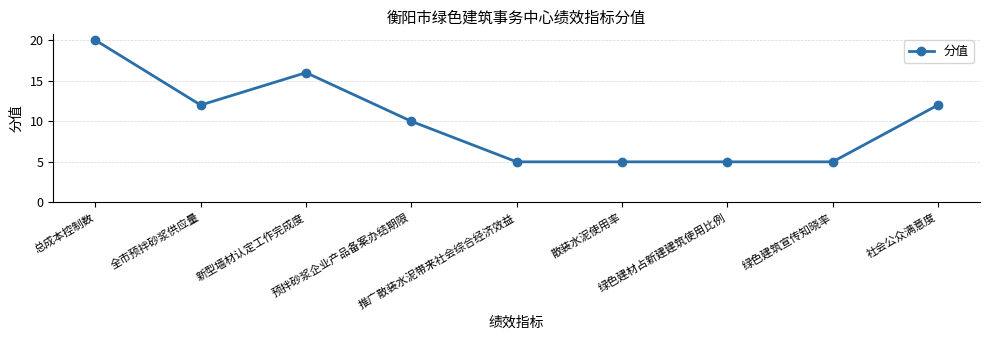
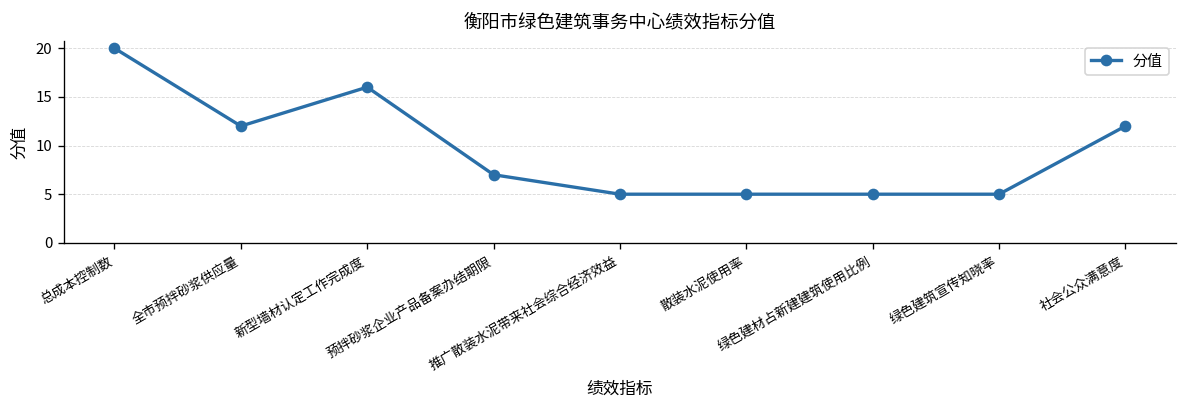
  {
    "总成本控制数": 20,
    "全市预拌砂浆供应量": 12,
    "新型墙材认定工作完成度": 16,
-   "预拌砂浆企业产品备案办结期限": 10,
+   "预拌砂浆企业产品备案办结期限": 7,
    "推广散装水泥带来社会综合经济效益": 5,
    "散装水泥使用率": 5,
    "绿色建材占新建建筑使用比例": 5,
    "绿色建筑宣传知晓率": 5,
    "社会公众满意度": 12
  }
